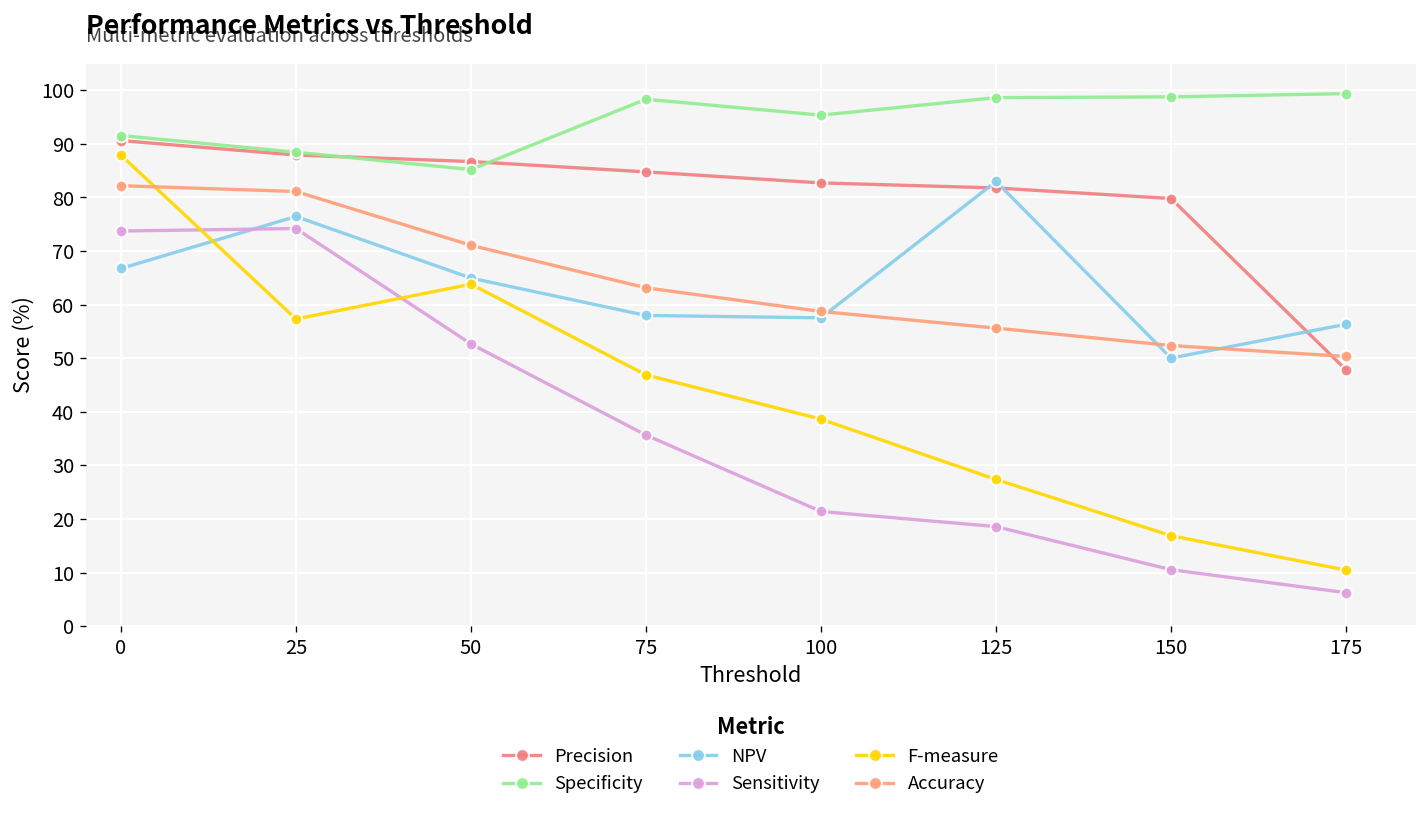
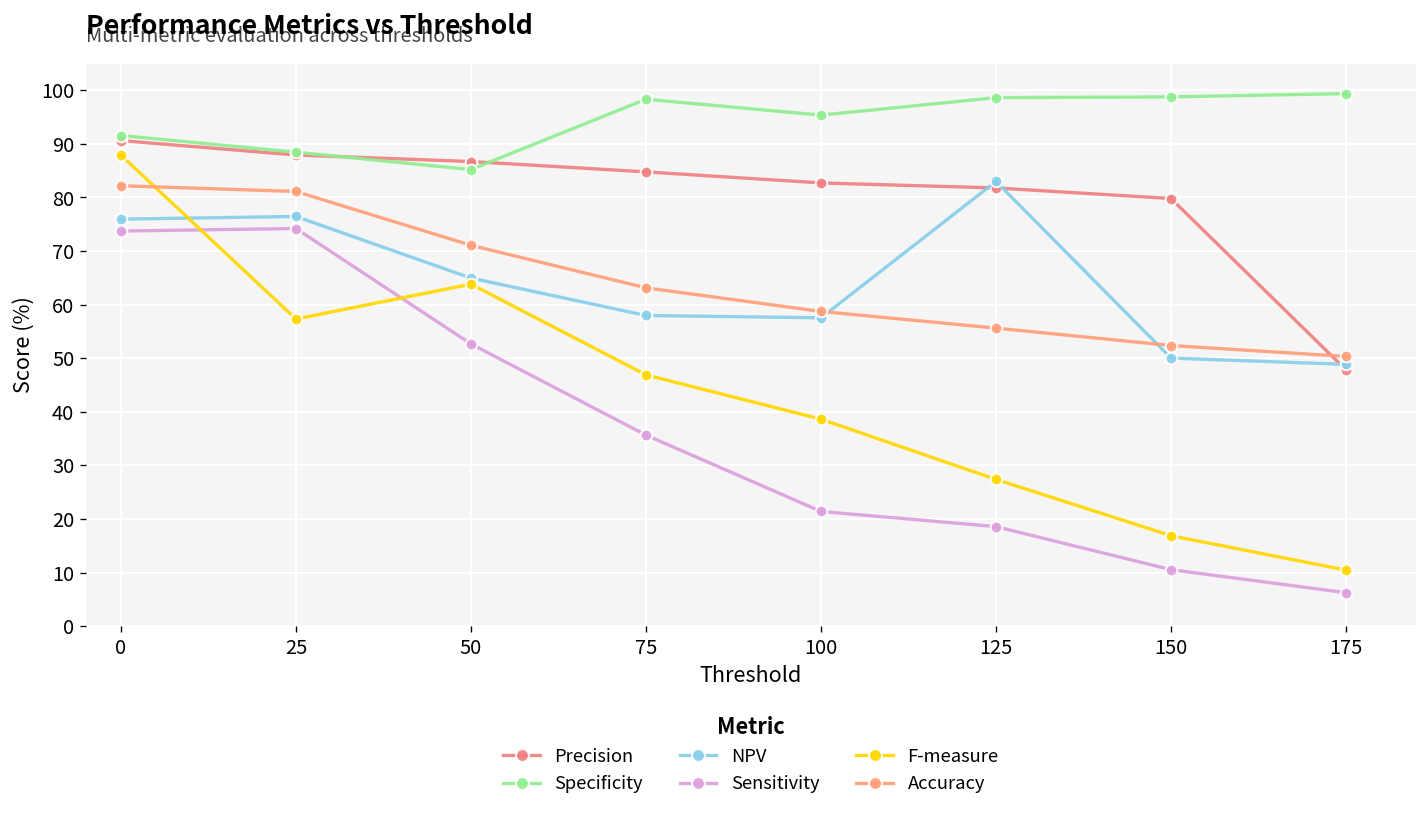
  {
    "Specificity": {
      "0": 92,
      "50": 85,
      "75": 98,
      "100": 95,
      "125": 99,
      "150": 99,
      "175": 99
    },
    "NPV": {
-     "0": 67,
+     "0": 76,
      "25": 76,
      "50": 65,
      "75": 58,
      "100": 58,
      "125": 83,
      "150": 50,
-     "175": 56
+     "175": 49
    },
    "Sensitivity": {
      "0": 74,
      "25": 74,
      "50": 53,
      "75": 36,
      "100": 21,
      "125": 19,
      "150": 11,
      "175": 6
    },
    "F-measure": {
      "0": 88,
      "25": 57,
      "50": 64,
      "75": 47,
      "100": 39,
      "125": 27,
      "150": 17,
      "175": 10
    }
  }
